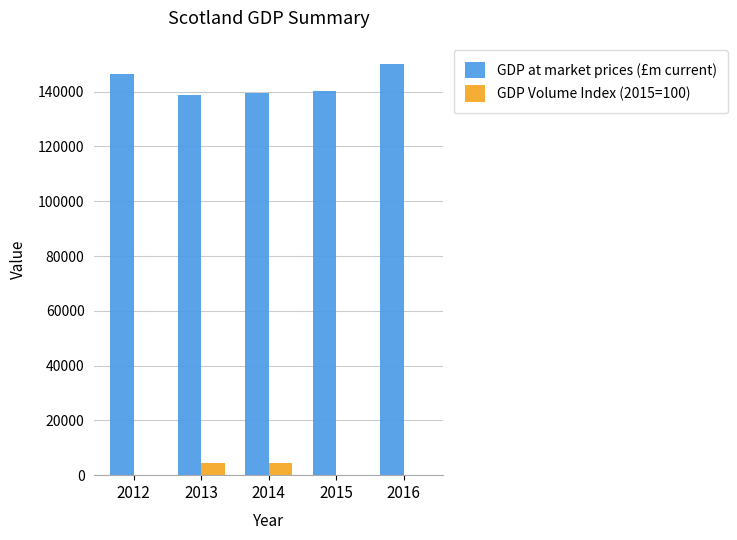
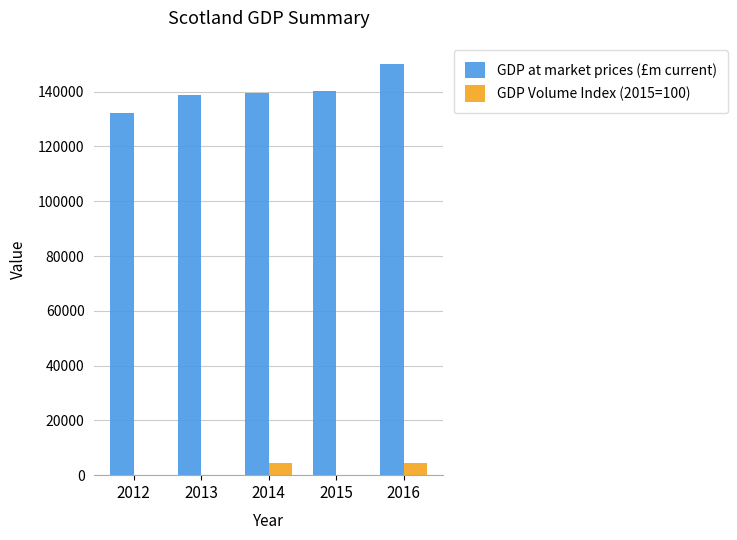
  {
    "GDP at market prices (£m current)": {
-     "2012": 146000,
+     "2012": 132000,
      "2013": 139000,
      "2014": 140000,
      "2015": 140000,
      "2016": 150000
    },
    "GDP Volume Index (2015=100)": {
-     "2013": 4000,
+     "2013": 0,
      "2014": 4000,
-     "2016": 0
+     "2016": 4000
    }
  }
